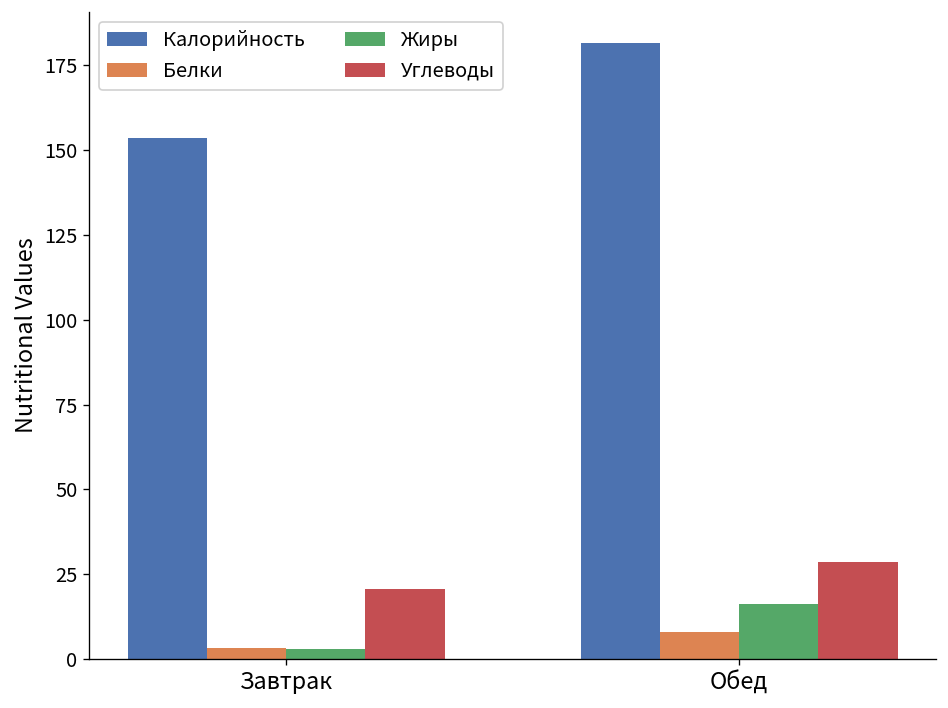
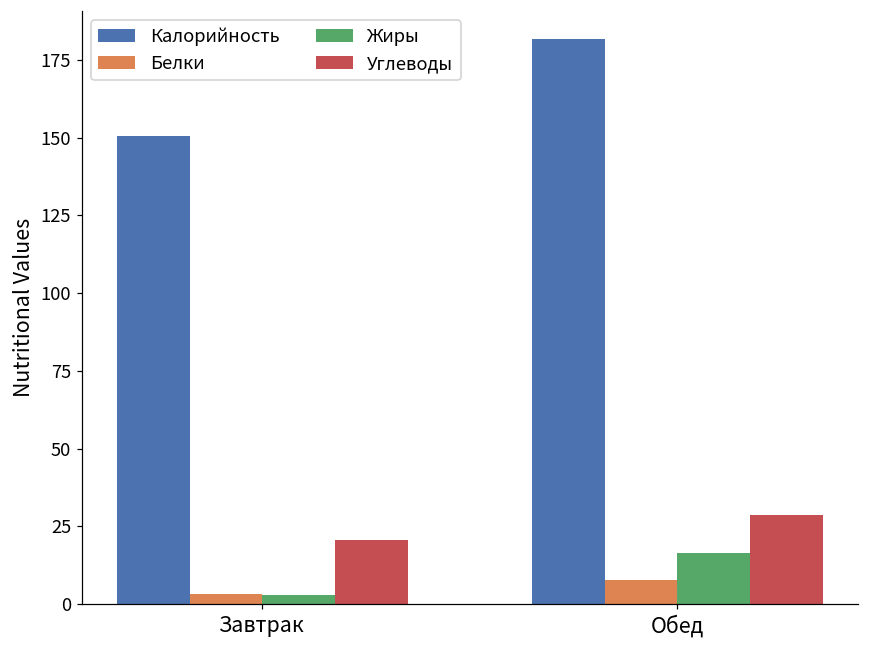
  {
    "Калорийность": {
-     "Завтрак": 154,
+     "Завтрак": 151,
      "Обед": 182
    },
    "Жиры": {
      "Завтрак": 3,
      "Обед": 16
    }
  }
